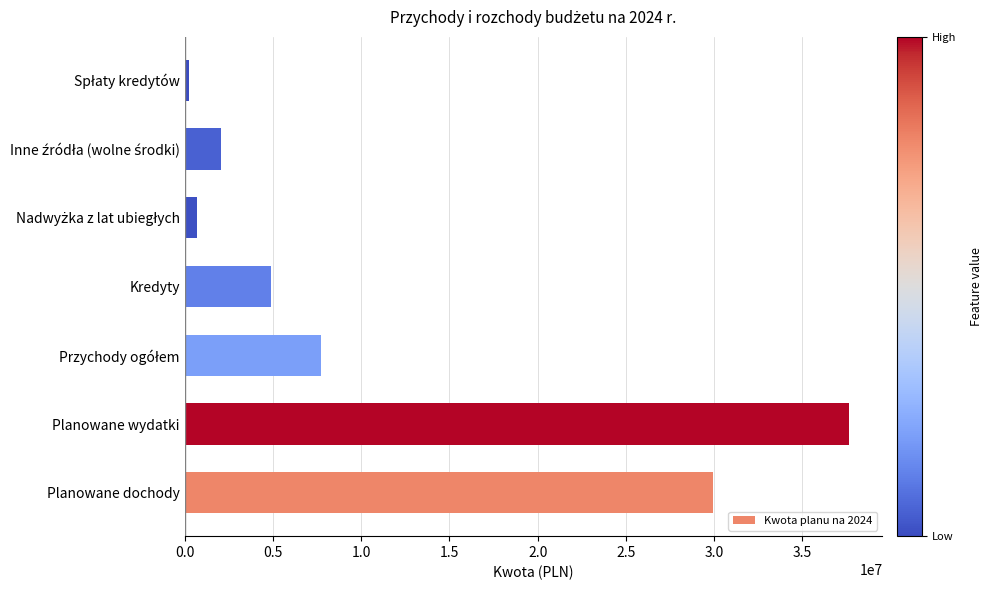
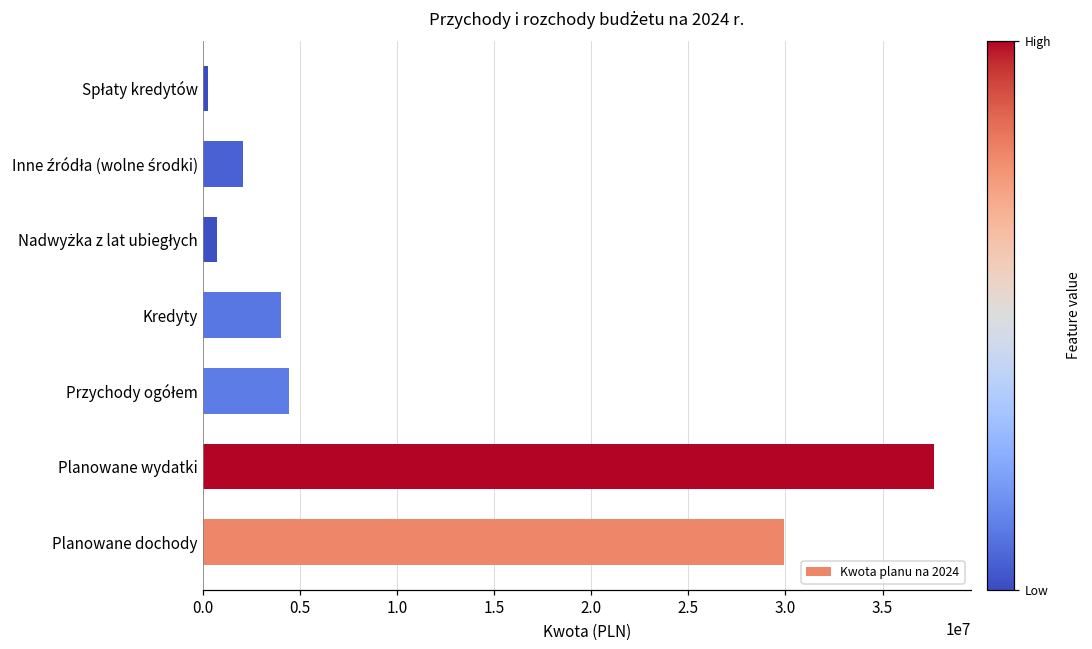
  {
    "Spłaty kredytów": 300000,
    "Inne źródła (wolne środki)": 2000000,
    "Nadwyżka z lat ubiegłych": 700000,
-   "Kredyty": 4900000,
-   "Przychody ogółem": 7700000,
+   "Kredyty": 4000000,
+   "Przychody ogółem": 4400000,
    "Planowane wydatki": 37700000,
    "Planowane dochody": 29900000
  }
